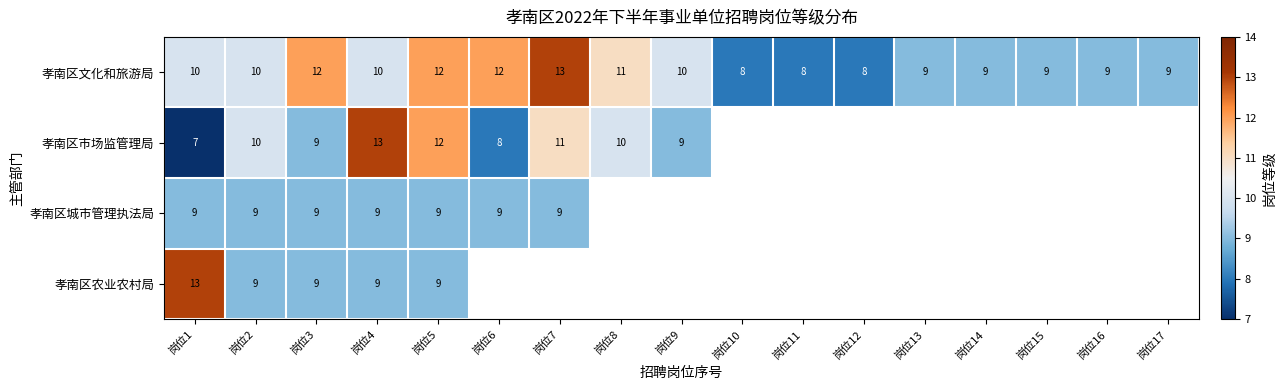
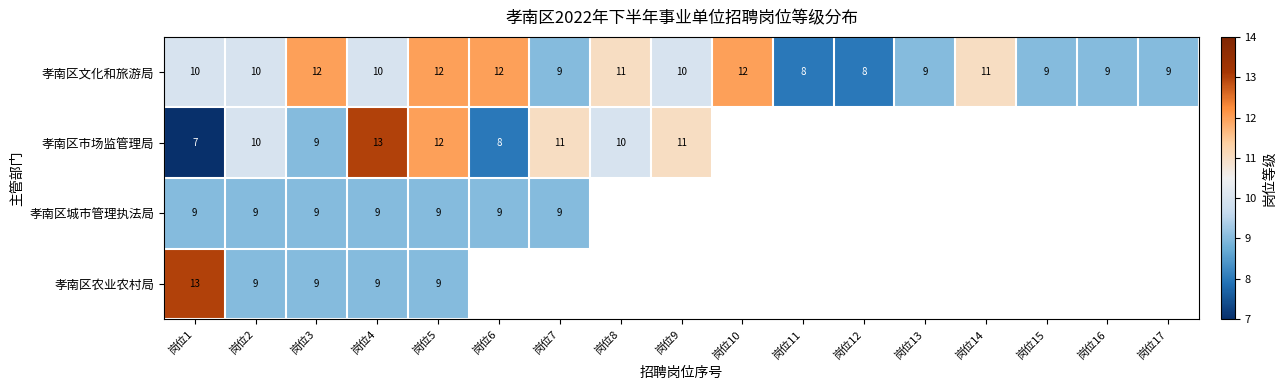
  {
    "孝南区文化和旅游局": {
      "岗位1": 10,
      "岗位2": 10,
      "岗位3": 12,
      "岗位4": 10,
      "岗位5": 12,
      "岗位6": 12,
-     "岗位7": 13,
+     "岗位7": 9,
      "岗位8": 11,
      "岗位9": 10,
-     "岗位10": 8,
+     "岗位10": 12,
      "岗位11": 8,
      "岗位12": 8,
      "岗位13": 9,
-     "岗位14": 9,
+     "岗位14": 11,
      "岗位15": 9,
      "岗位16": 9,
      "岗位17": 9
    },
    "孝南区市场监管理局": {
      "岗位1": 7,
      "岗位2": 10,
      "岗位3": 9,
      "岗位4": 13,
      "岗位5": 12,
      "岗位6": 8,
      "岗位7": 11,
      "岗位8": 10,
-     "岗位9": 9
+     "岗位9": 11
    },
    "孝南区城市管理执法局": {
      "岗位1": 9,
      "岗位2": 9,
      "岗位3": 9,
      "岗位4": 9,
      "岗位5": 9,
      "岗位6": 9,
      "岗位7": 9
    },
    "孝南区农业农村局": {
      "岗位1": 13,
      "岗位2": 9,
      "岗位3": 9,
      "岗位4": 9,
      "岗位5": 9
    }
  }
